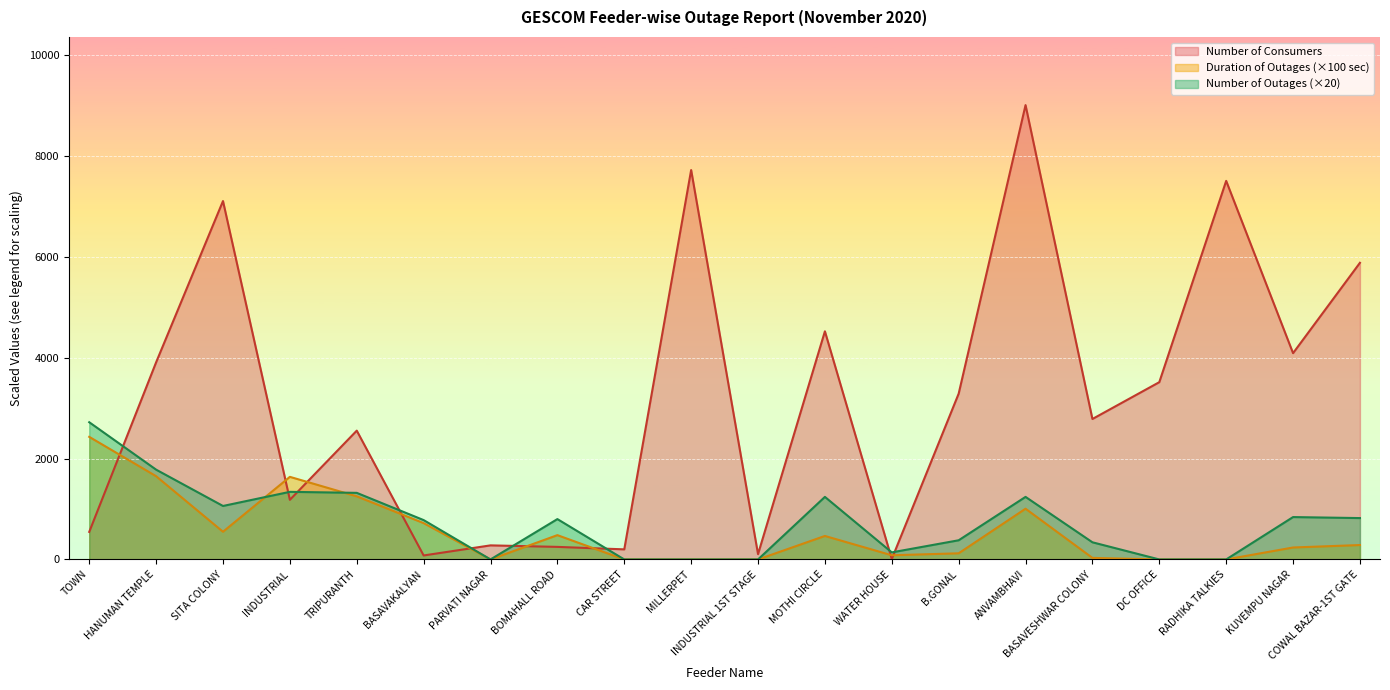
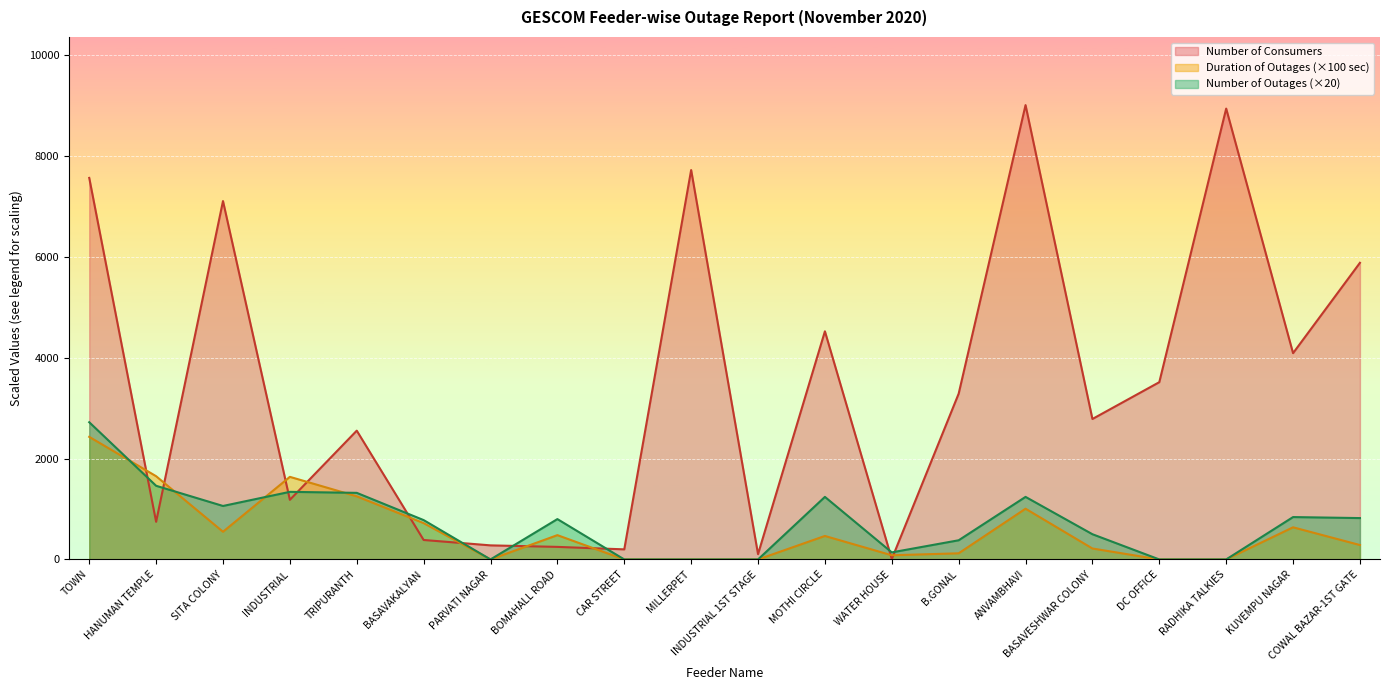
  {
    "Number of Consumers": {
-     "TOWN": 500,
-     "HANUMAN TEMPLE": 3900,
+     "TOWN": 7600,
+     "HANUMAN TEMPLE": 700,
      "SITA COLONY": 7100,
      "INDUSTRIAL": 1200,
      "TRIPURANTH": 2600,
-     "BASAVAKALYAN": 100,
+     "BASAVAKALYAN": 400,
      "PARVATI NAGAR": 300,
      "BOMAHALL ROAD": 200,
      "CAR STREET": 200,
      "MILLERPET": 7700,
      "INDUSTRIAL 1ST STAGE": 100,
      "MOTHI CIRCLE": 4500,
      "WATER HOUSE": 0,
      "B.GONAL": 3300,
      "ANVAMBHAVI": 9000,
      "BASAVESHWAR COLONY": 2800,
      "DC OFFICE": 3500,
-     "RADHIKA TALKIES": 7500,
+     "RADHIKA TALKIES": 8900,
      "KUVEMPU NAGAR": 4100,
      "COWAL BAZAR-1ST GATE": 5900
    },
    "Duration of Outages (×100 sec)": {
      "TOWN": 2400,
      "HANUMAN TEMPLE": 1700,
      "SITA COLONY": 500,
      "INDUSTRIAL": 1600,
      "TRIPURANTH": 1300,
      "BASAVAKALYAN": 700,
      "BOMAHALL ROAD": 500,
      "MOTHI CIRCLE": 500,
      "WATER HOUSE": 100,
      "B.GONAL": 100,
      "ANVAMBHAVI": 1000,
-     "BASAVESHWAR COLONY": 0,
-     "KUVEMPU NAGAR": 200,
+     "BASAVESHWAR COLONY": 200,
+     "KUVEMPU NAGAR": 600,
      "COWAL BAZAR-1ST GATE": 300
    },
    "Number of Outages (×20)": {
      "TOWN": 2700,
-     "HANUMAN TEMPLE": 1800,
+     "HANUMAN TEMPLE": 1500,
      "SITA COLONY": 1100,
      "INDUSTRIAL": 1300,
      "TRIPURANTH": 1300,
      "BASAVAKALYAN": 800,
      "BOMAHALL ROAD": 800,
      "MOTHI CIRCLE": 1200,
      "WATER HOUSE": 100,
      "B.GONAL": 400,
      "ANVAMBHAVI": 1200,
-     "BASAVESHWAR COLONY": 300,
+     "BASAVESHWAR COLONY": 500,
      "KUVEMPU NAGAR": 800,
      "COWAL BAZAR-1ST GATE": 800
    }
  }
